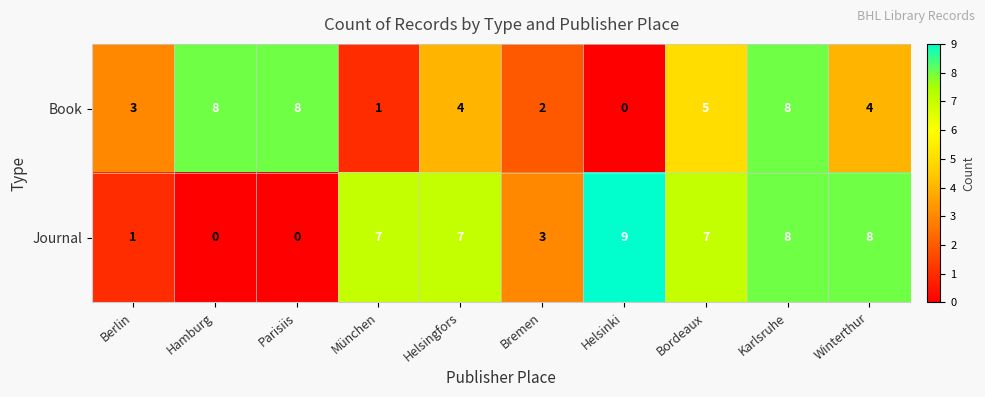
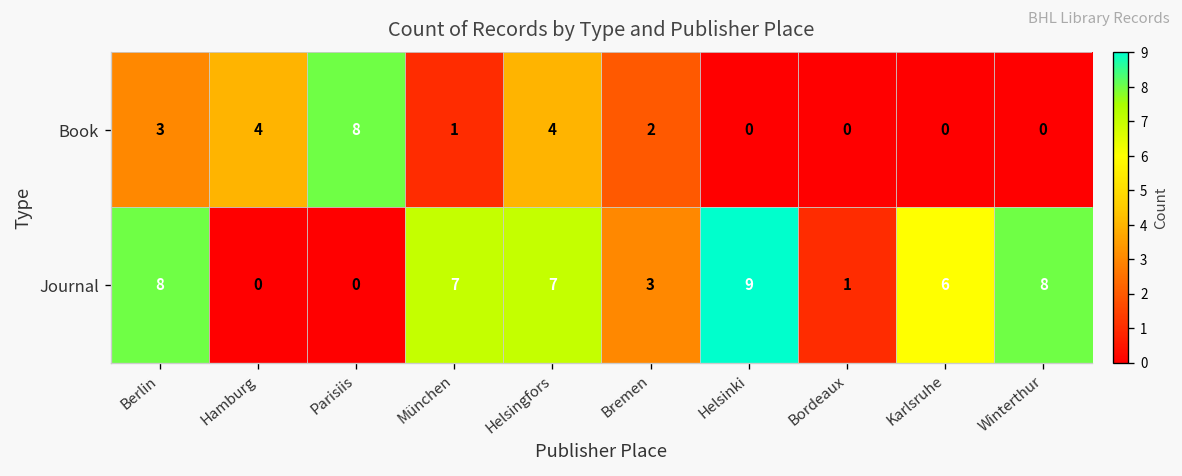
  {
    "Book": {
      "Berlin": 3,
-     "Hamburg": 8,
+     "Hamburg": 4,
      "Parisiis": 8,
      "München": 1,
      "Helsingfors": 4,
      "Bremen": 2,
      "Helsinki": 0,
-     "Bordeaux": 5,
-     "Karlsruhe": 8,
-     "Winterthur": 4
+     "Bordeaux": 0,
+     "Karlsruhe": 0,
+     "Winterthur": 0
    },
    "Journal": {
-     "Berlin": 1,
+     "Berlin": 8,
      "Hamburg": 0,
      "Parisiis": 0,
      "München": 7,
      "Helsingfors": 7,
      "Bremen": 3,
      "Helsinki": 9,
-     "Bordeaux": 7,
-     "Karlsruhe": 8,
+     "Bordeaux": 1,
+     "Karlsruhe": 6,
      "Winterthur": 8
    }
  }
